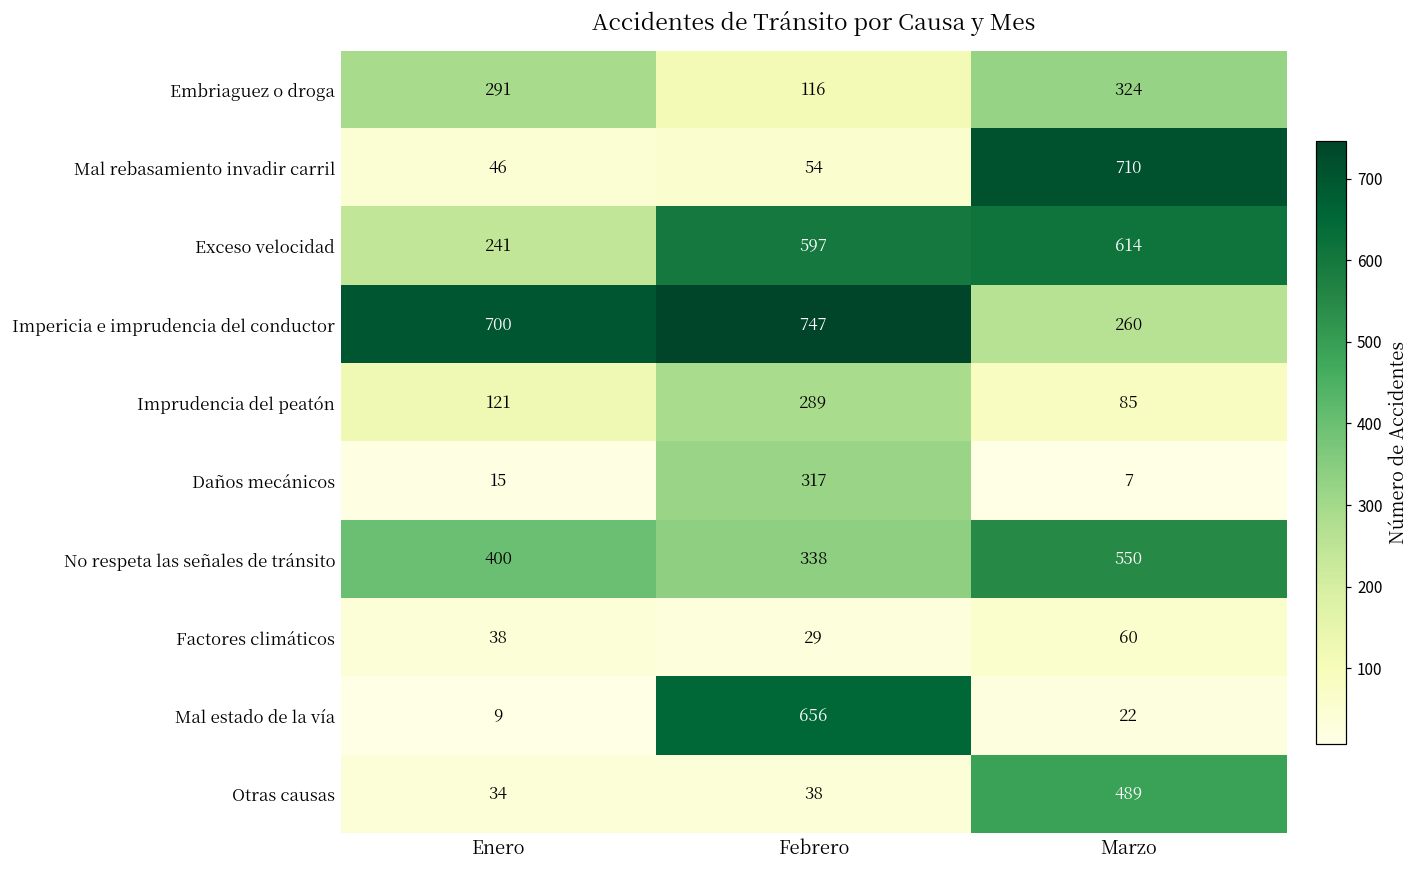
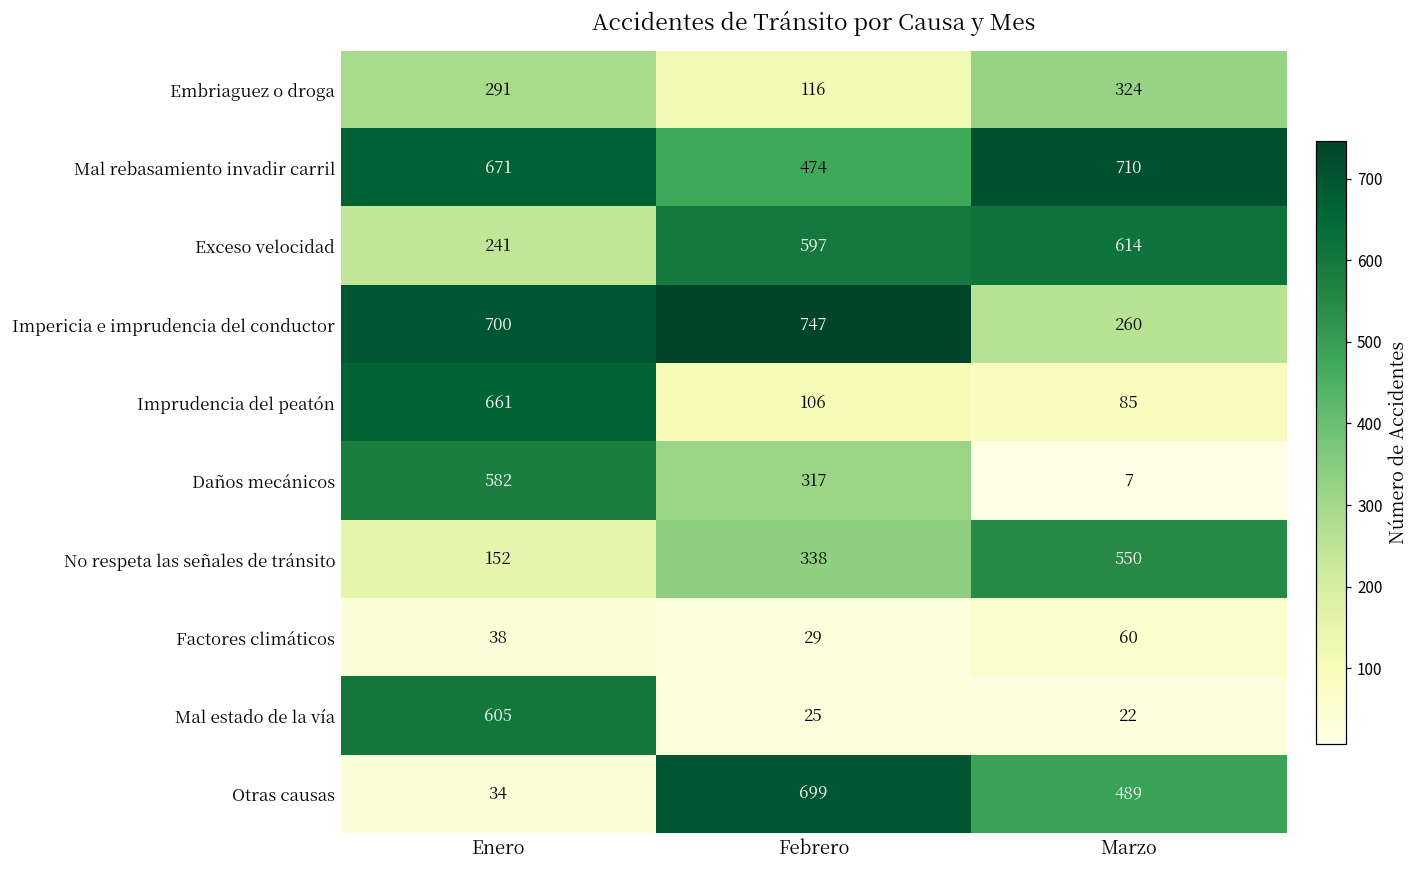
  {
    "Embriaguez o droga": {
      "Enero": 291,
      "Febrero": 116,
      "Marzo": 324
    },
    "Mal rebasamiento invadir carril": {
-     "Enero": 46,
-     "Febrero": 54,
+     "Enero": 671,
+     "Febrero": 474,
      "Marzo": 710
    },
    "Exceso velocidad": {
      "Enero": 241,
      "Febrero": 597,
      "Marzo": 614
    },
    "Impericia e imprudencia del conductor": {
      "Enero": 700,
      "Febrero": 747,
      "Marzo": 260
    },
    "Imprudencia del peatón": {
-     "Enero": 121,
-     "Febrero": 289,
+     "Enero": 661,
+     "Febrero": 106,
      "Marzo": 85
    },
    "Daños mecánicos": {
-     "Enero": 15,
+     "Enero": 582,
      "Febrero": 317,
      "Marzo": 7
    },
    "No respeta las señales de tránsito": {
-     "Enero": 400,
+     "Enero": 152,
      "Febrero": 338,
      "Marzo": 550
    },
    "Factores climáticos": {
      "Enero": 38,
      "Febrero": 29,
      "Marzo": 60
    },
    "Mal estado de la vía": {
-     "Enero": 9,
-     "Febrero": 656,
+     "Enero": 605,
+     "Febrero": 25,
      "Marzo": 22
    },
    "Otras causas": {
      "Enero": 34,
-     "Febrero": 38,
+     "Febrero": 699,
      "Marzo": 489
    }
  }
